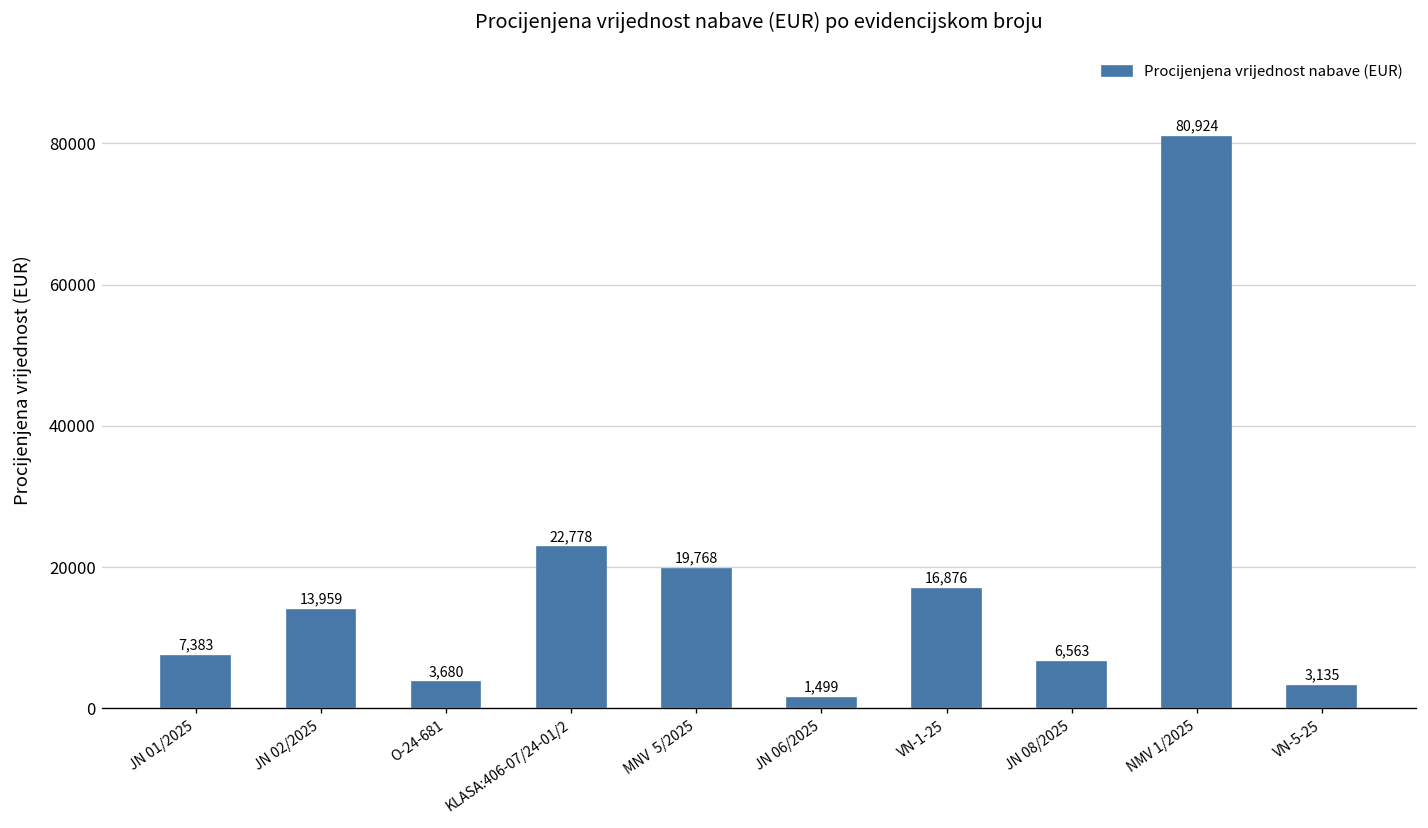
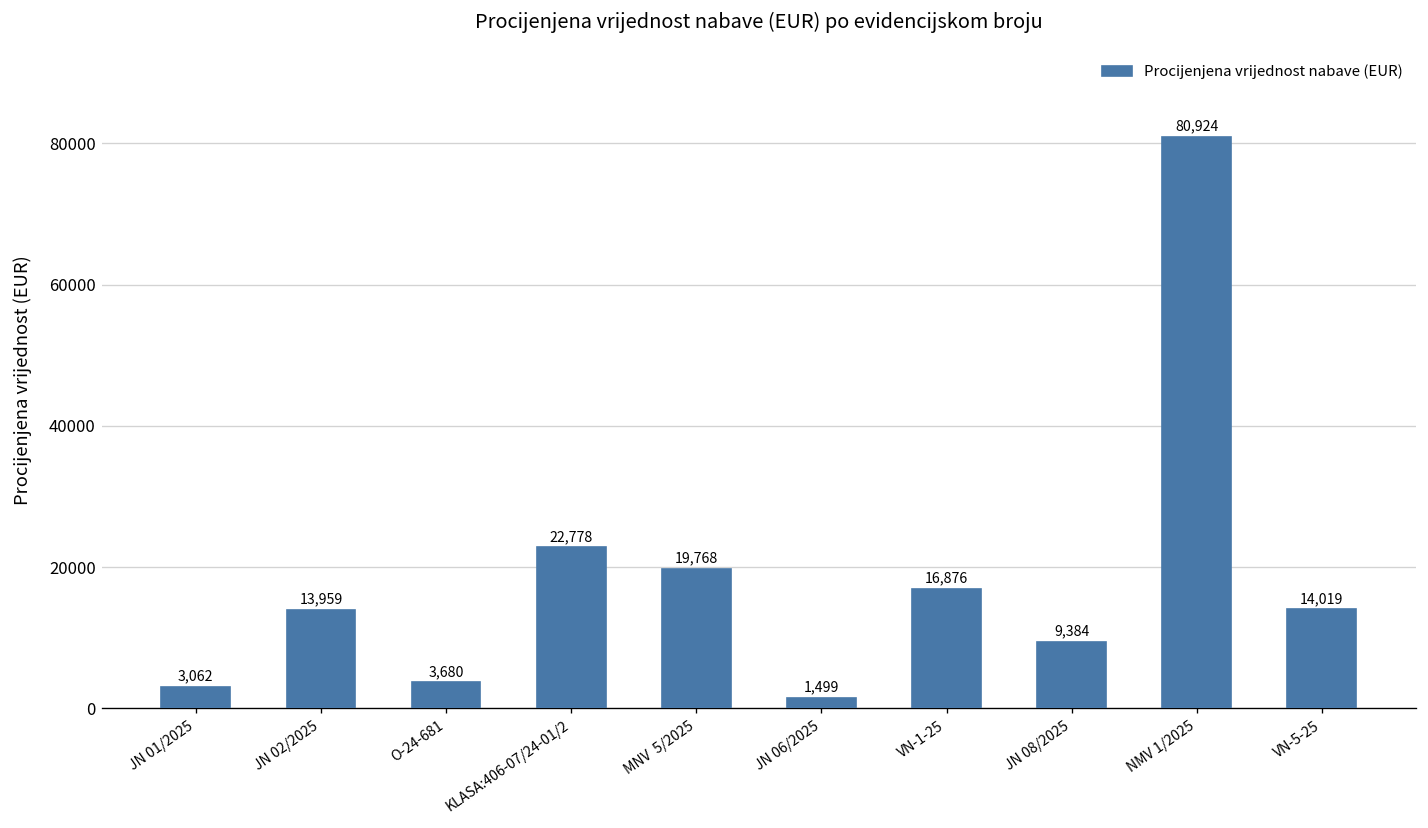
  {
-   "JN 01/2025": "7,383",
+   "JN 01/2025": "3,062",
    "JN 02/2025": "13,959",
    "O-24-681": "3,680",
    "KLASA:406-07/24-01/2": "22,778",
    "MNV 5/2025": "19,768",
    "JN 06/2025": "1,499",
    "VN-1-25": "16,876",
-   "JN 08/2025": "6,563",
+   "JN 08/2025": "9,384",
    "NMV 1/2025": "80,924",
-   "VN-5-25": "3,135"
+   "VN-5-25": "14,019"
  }
